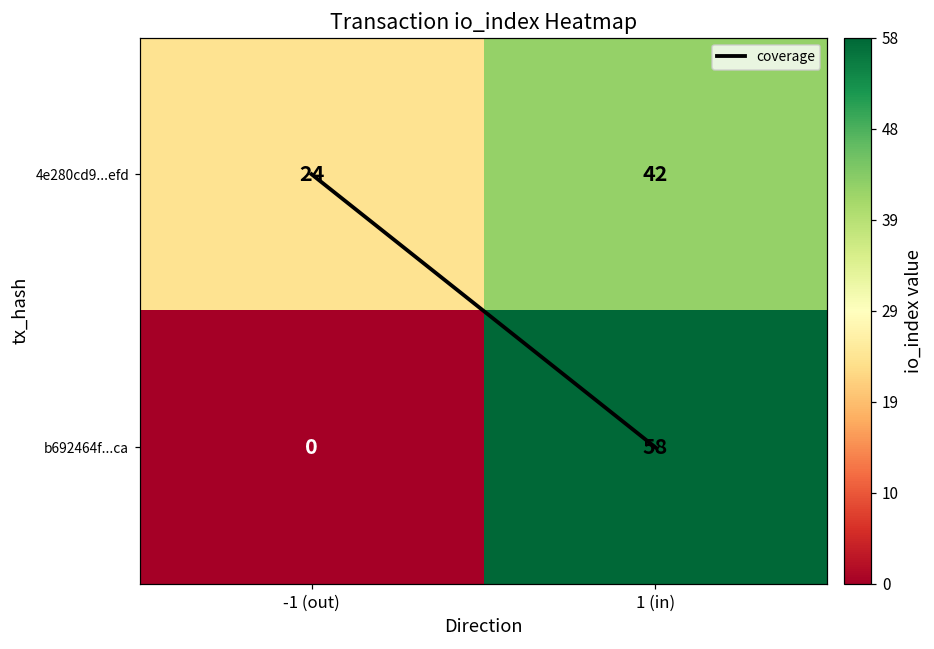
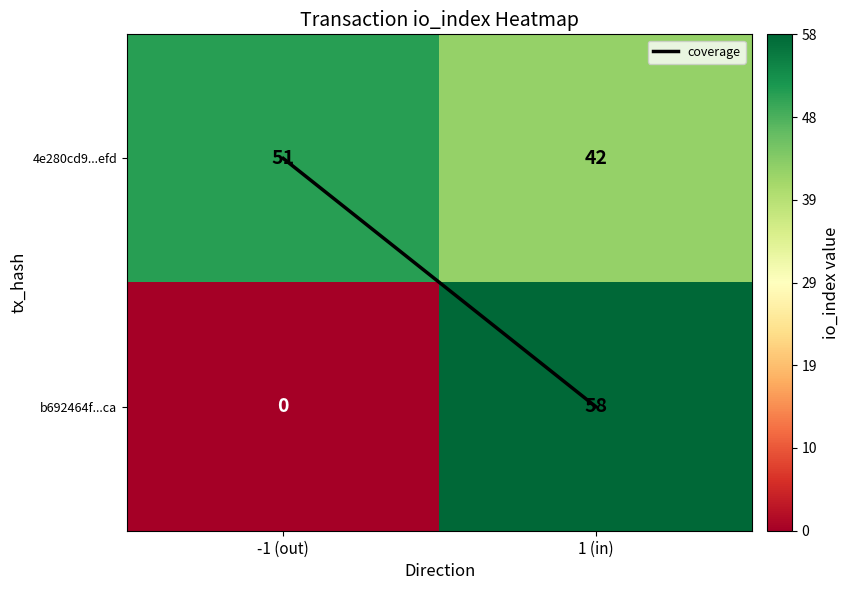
  {
    "4e280cd9...efd": {
-     "-1 (out)": 24,
+     "-1 (out)": 51,
      "1 (in)": 42
    },
    "b692464f...ca": {
      "-1 (out)": 0
    }
  }
